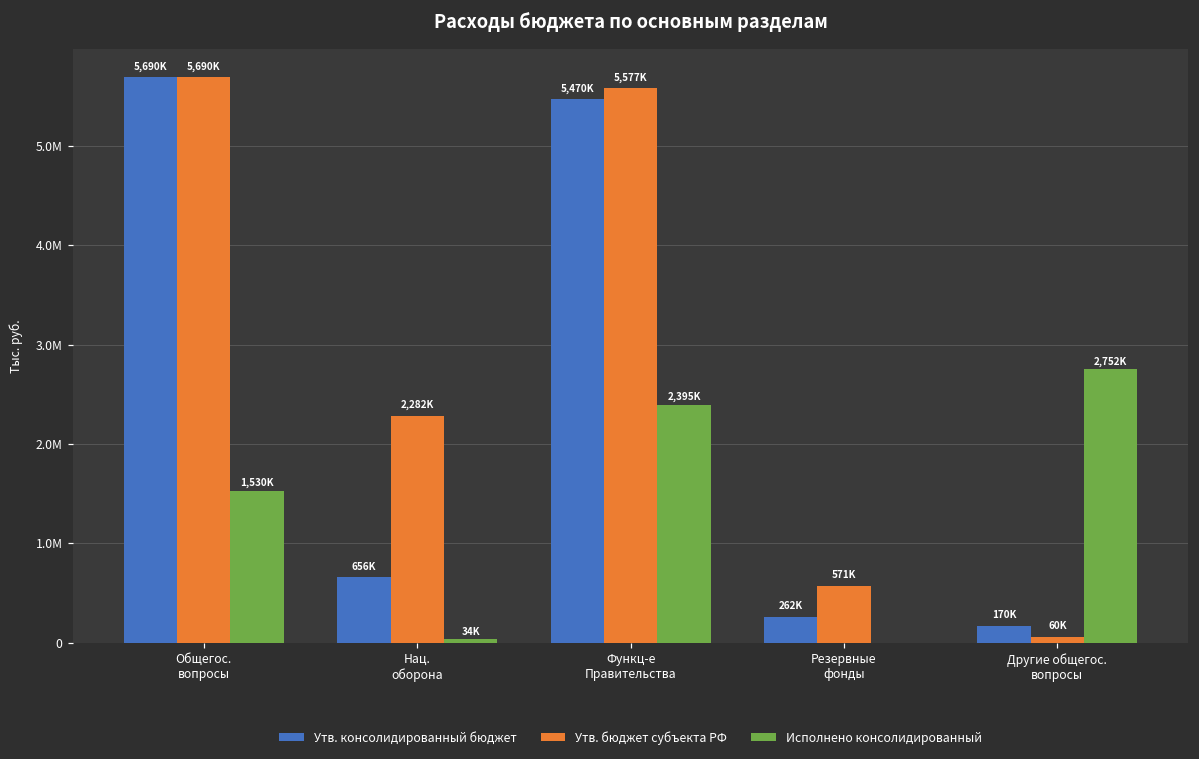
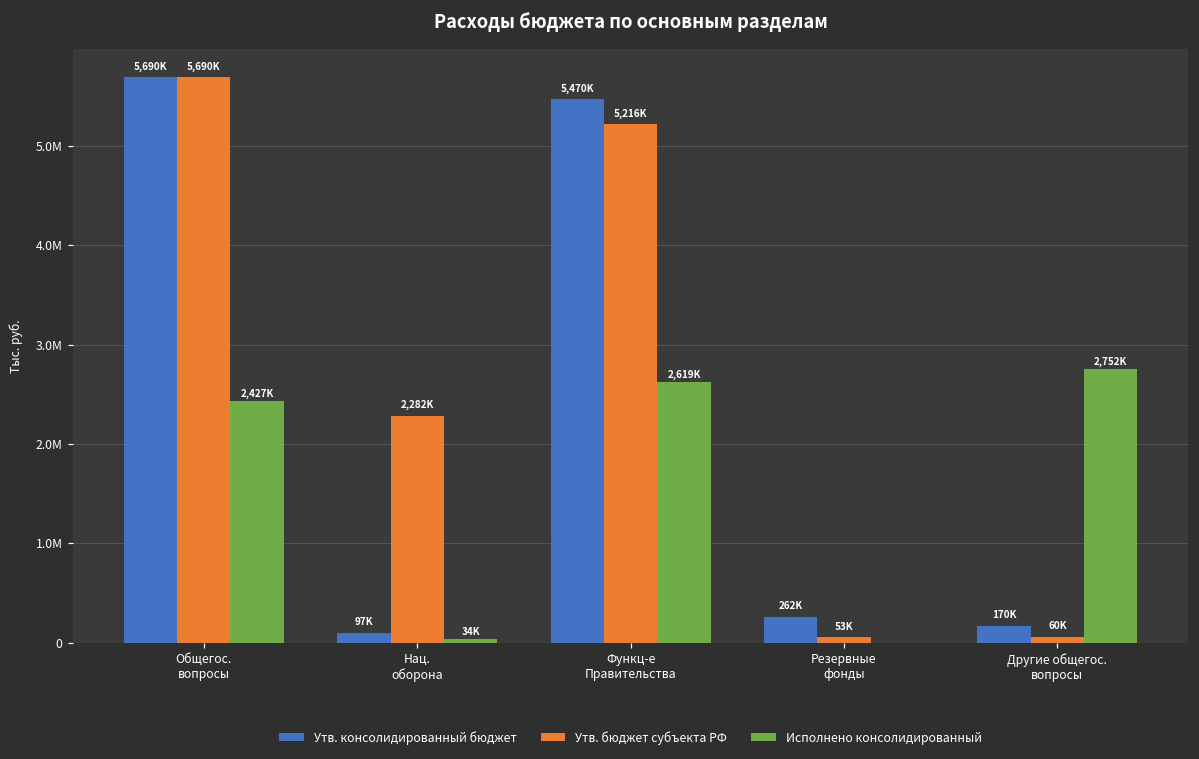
  {
    "Утв. консолидированный бюджет": {
      "Общегос. вопросы": "5,690K",
-     "Нац. оборона": "656K",
+     "Нац. оборона": "97K",
      "Функц-е Правительства": "5,470K",
      "Резервные фонды": "262K",
      "Другие общегос. вопросы": "170K"
    },
    "Утв. бюджет субъекта РФ": {
      "Общегос. вопросы": "5,690K",
      "Нац. оборона": "2,282K",
-     "Функц-е Правительства": "5,577K",
-     "Резервные фонды": "571K",
+     "Функц-е Правительства": "5,216K",
+     "Резервные фонды": "53K",
      "Другие общегос. вопросы": "60K"
    },
    "Исполнено консолидированный": {
-     "Общегос. вопросы": "1,530K",
+     "Общегос. вопросы": "2,427K",
      "Нац. оборона": "34K",
-     "Функц-е Правительства": "2,395K",
+     "Функц-е Правительства": "2,619K",
      "Другие общегос. вопросы": "2,752K"
    }
  }
